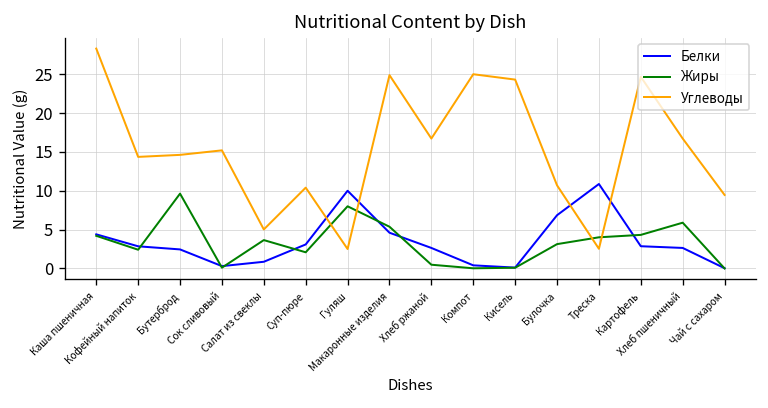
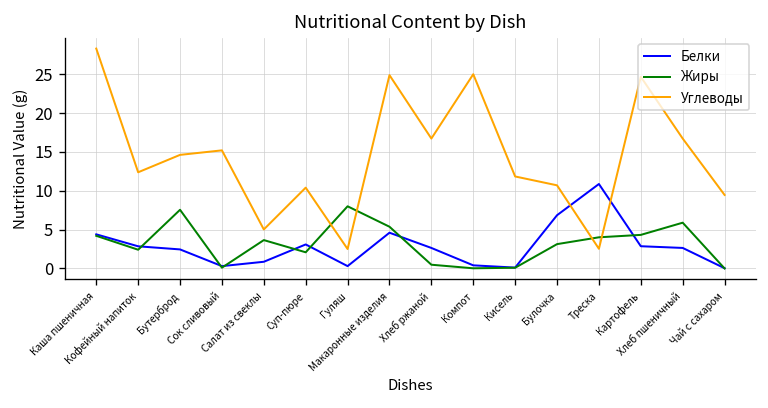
  {
    "Белки": {
      "Кофейный напиток": 3,
      "Бутерброд": 2,
      "Салат из свеклы": 1,
      "Суп-пюре": 3,
-     "Гуляш": 10,
+     "Гуляш": 0,
      "Макаронные изделия": 5,
      "Хлеб ржаной": 3,
      "Булочка": 7,
      "Треска": 11,
      "Картофель": 3,
      "Хлеб пшеничный": 3
    },
    "Жиры": {
      "Кофейный напиток": 2,
-     "Бутерброд": 10,
+     "Бутерброд": 8,
      "Салат из свеклы": 4,
      "Суп-пюре": 2,
      "Гуляш": 8,
      "Макаронные изделия": 5,
      "Хлеб ржаной": 0,
      "Булочка": 3,
      "Треска": 4,
      "Картофель": 4,
      "Хлеб пшеничный": 6
    },
    "Углеводы": {
      "Каша пшеничная": 28,
-     "Кофейный напиток": 14,
+     "Кофейный напиток": 12,
      "Бутерброд": 15,
      "Сок сливовый": 15,
      "Салат из свеклы": 5,
      "Суп-пюре": 10,
      "Гуляш": 3,
      "Макаронные изделия": 25,
      "Хлеб ржаной": 17,
      "Компот": 25,
-     "Кисель": 24,
+     "Кисель": 12,
      "Булочка": 11,
      "Треска": 3,
      "Хлеб пшеничный": 17,
      "Чай с сахаром": 9
    }
  }
